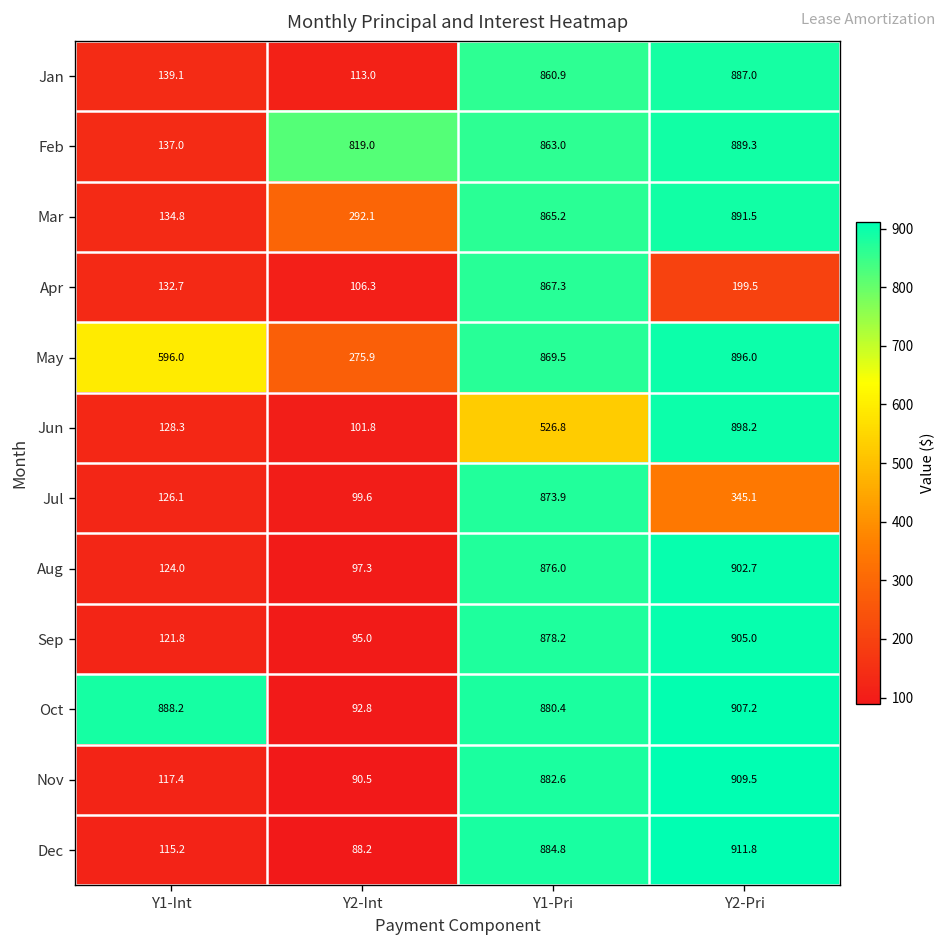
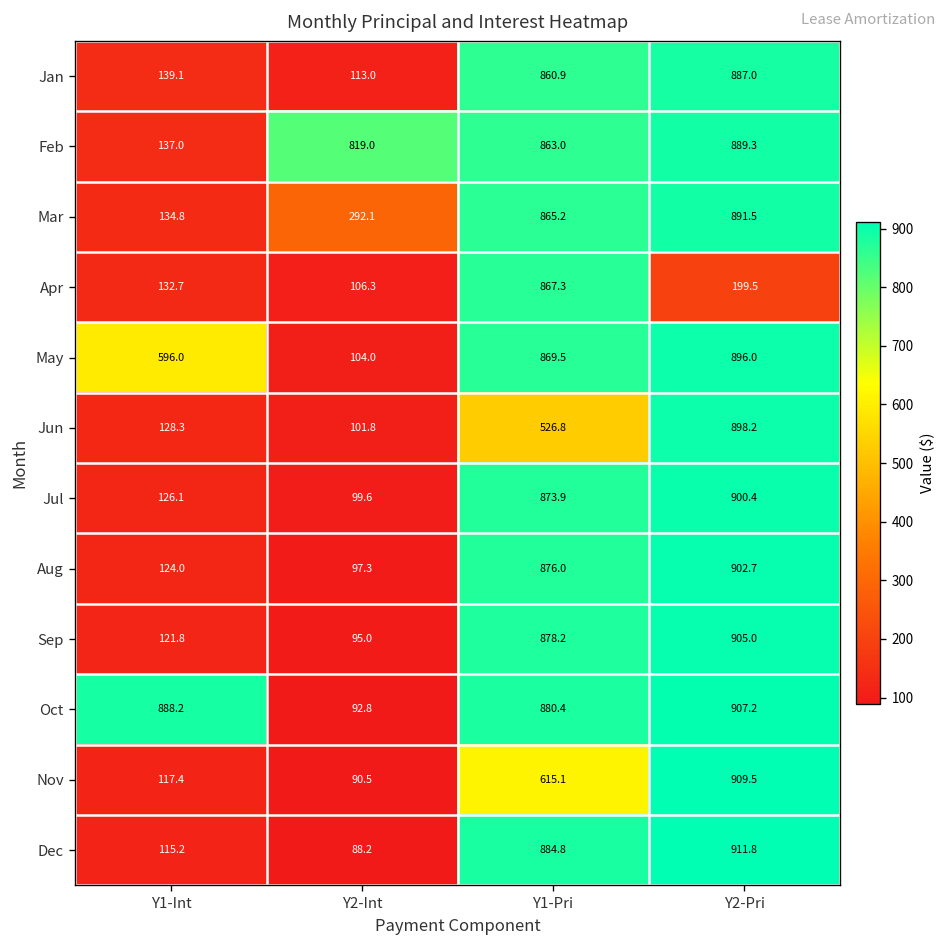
  {
    "Jan": {
      "Y1-Int": 139.1,
      "Y2-Int": 113.0,
      "Y1-Pri": 860.9,
      "Y2-Pri": 887.0
    },
    "Feb": {
      "Y1-Int": 137.0,
      "Y2-Int": 819.0,
      "Y1-Pri": 863.0,
      "Y2-Pri": 889.3
    },
    "Mar": {
      "Y1-Int": 134.8,
      "Y2-Int": 292.1,
      "Y1-Pri": 865.2,
      "Y2-Pri": 891.5
    },
    "Apr": {
      "Y1-Int": 132.7,
      "Y2-Int": 106.3,
      "Y1-Pri": 867.3,
      "Y2-Pri": 199.5
    },
    "May": {
      "Y1-Int": 596.0,
-     "Y2-Int": 275.9,
+     "Y2-Int": 104.0,
      "Y1-Pri": 869.5,
      "Y2-Pri": 896.0
    },
    "Jun": {
      "Y1-Int": 128.3,
      "Y2-Int": 101.8,
      "Y1-Pri": 526.8,
      "Y2-Pri": 898.2
    },
    "Jul": {
      "Y1-Int": 126.1,
      "Y2-Int": 99.6,
      "Y1-Pri": 873.9,
-     "Y2-Pri": 345.1
+     "Y2-Pri": 900.4
    },
    "Aug": {
      "Y1-Int": 124.0,
      "Y2-Int": 97.3,
      "Y1-Pri": 876.0,
      "Y2-Pri": 902.7
    },
    "Sep": {
      "Y1-Int": 121.8,
      "Y2-Int": 95.0,
      "Y1-Pri": 878.2,
      "Y2-Pri": 905.0
    },
    "Oct": {
      "Y1-Int": 888.2,
      "Y2-Int": 92.8,
      "Y1-Pri": 880.4,
      "Y2-Pri": 907.2
    },
    "Nov": {
      "Y1-Int": 117.4,
      "Y2-Int": 90.5,
-     "Y1-Pri": 882.6,
+     "Y1-Pri": 615.1,
      "Y2-Pri": 909.5
    },
    "Dec": {
      "Y1-Int": 115.2,
      "Y2-Int": 88.2,
      "Y1-Pri": 884.8,
      "Y2-Pri": 911.8
    }
  }
